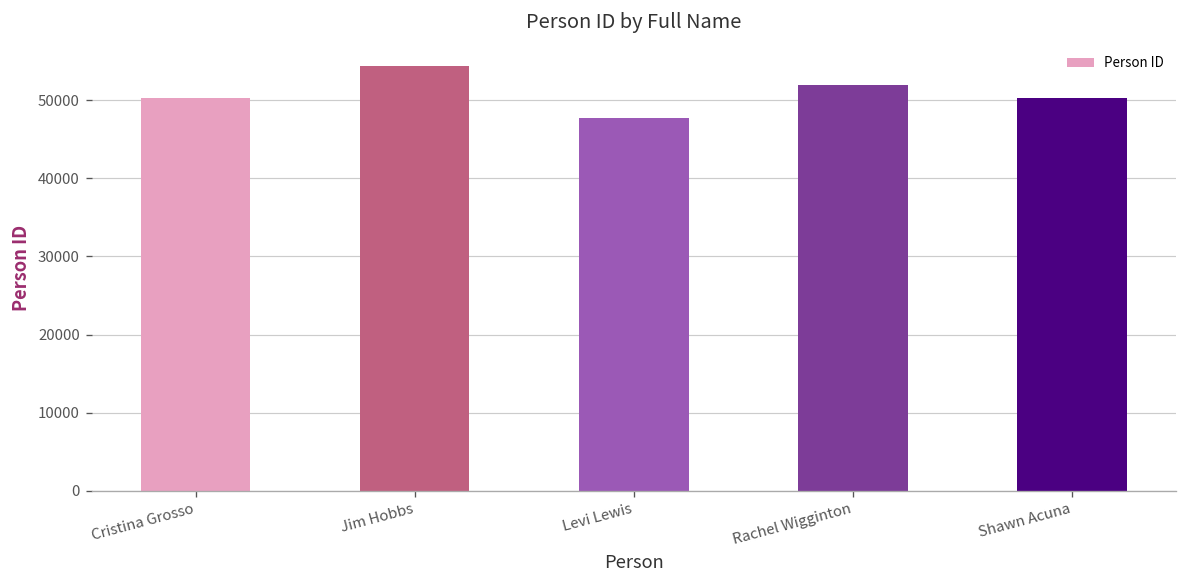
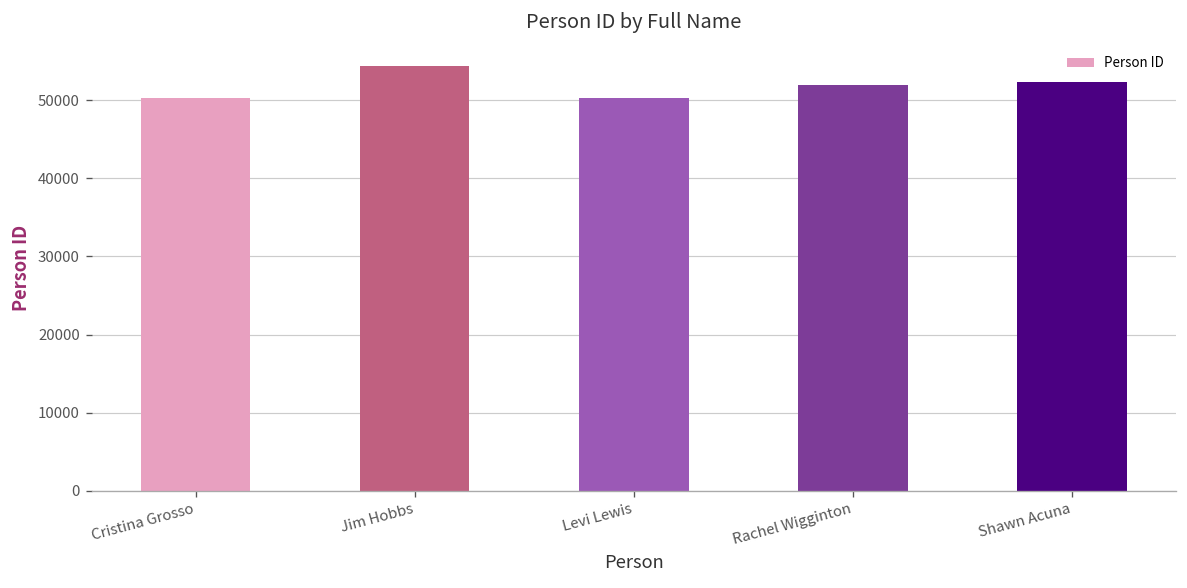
  {
    "Cristina Grosso": 50000,
    "Jim Hobbs": 54000,
-   "Levi Lewis": 48000,
+   "Levi Lewis": 50000,
    "Rachel Wigginton": 52000,
-   "Shawn Acuna": 50000
+   "Shawn Acuna": 52000
  }
